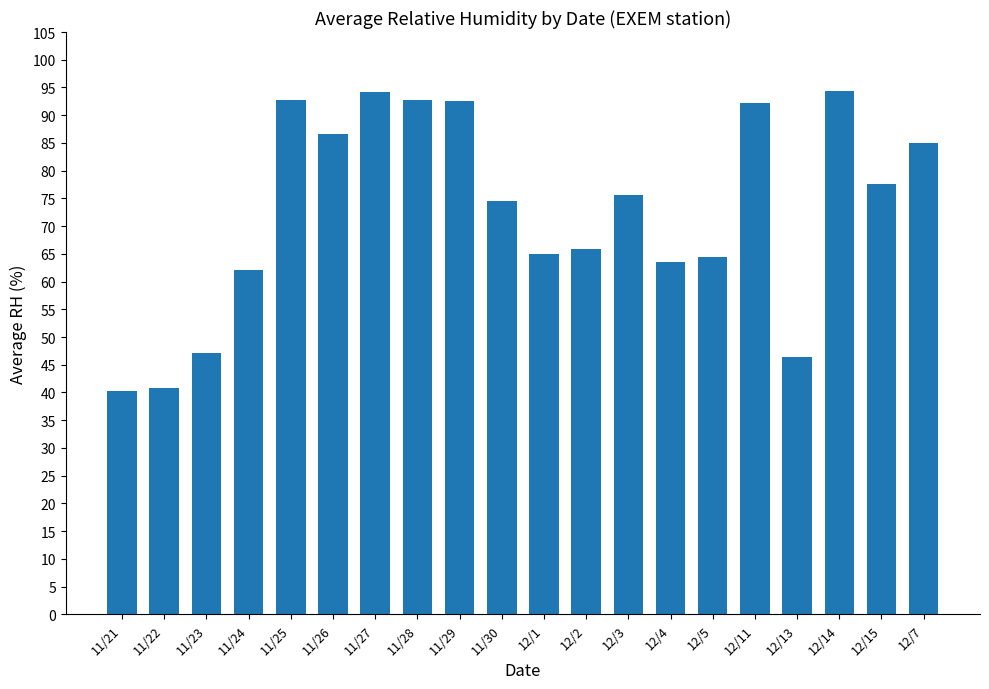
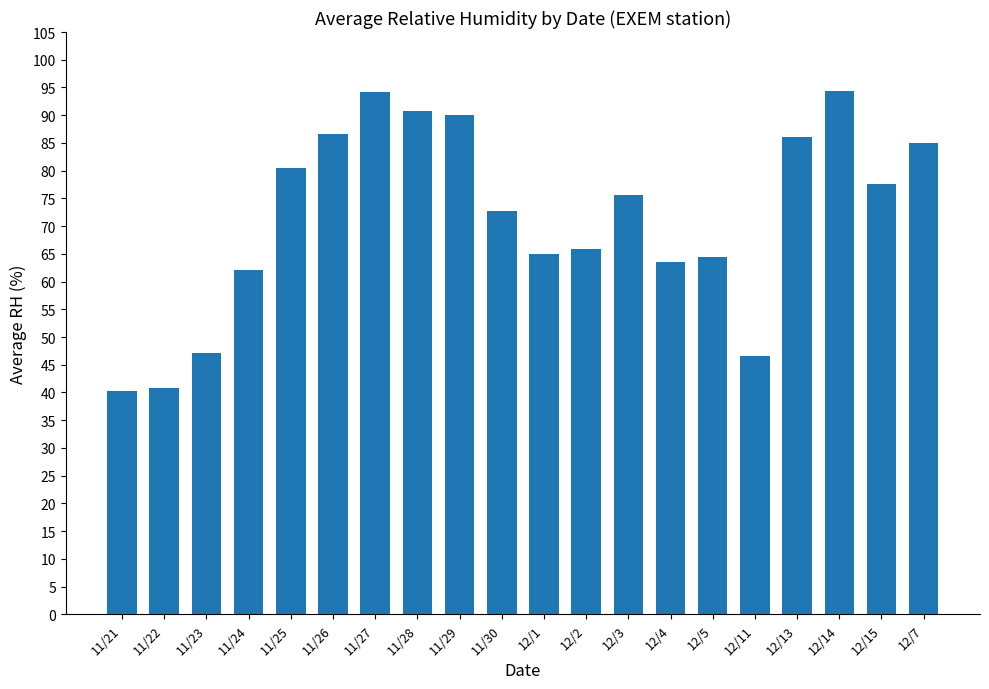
  {
    "11/21": 40,
    "11/22": 41,
    "11/23": 47,
    "11/24": 62,
-   "11/25": 93,
+   "11/25": 81,
    "11/26": 87,
    "11/27": 94,
-   "11/28": 93,
-   "11/29": 93,
-   "11/30": 75,
+   "11/28": 91,
+   "11/29": 90,
+   "11/30": 73,
    "12/1": 65,
    "12/2": 66,
    "12/3": 76,
    "12/4": 64,
    "12/5": 64,
-   "12/11": 92,
-   "12/13": 46,
+   "12/11": 47,
+   "12/13": 86,
    "12/14": 94,
    "12/15": 78,
    "12/7": 85
  }
